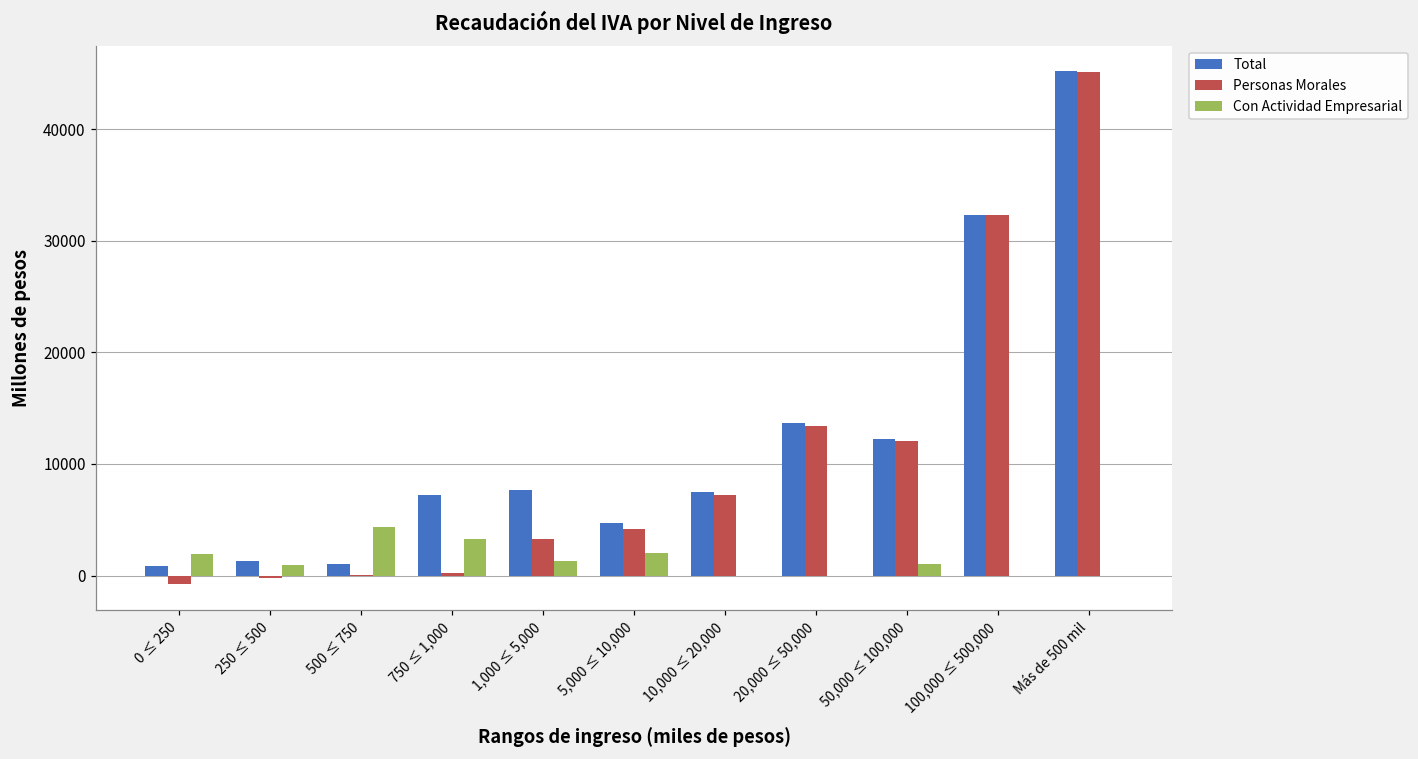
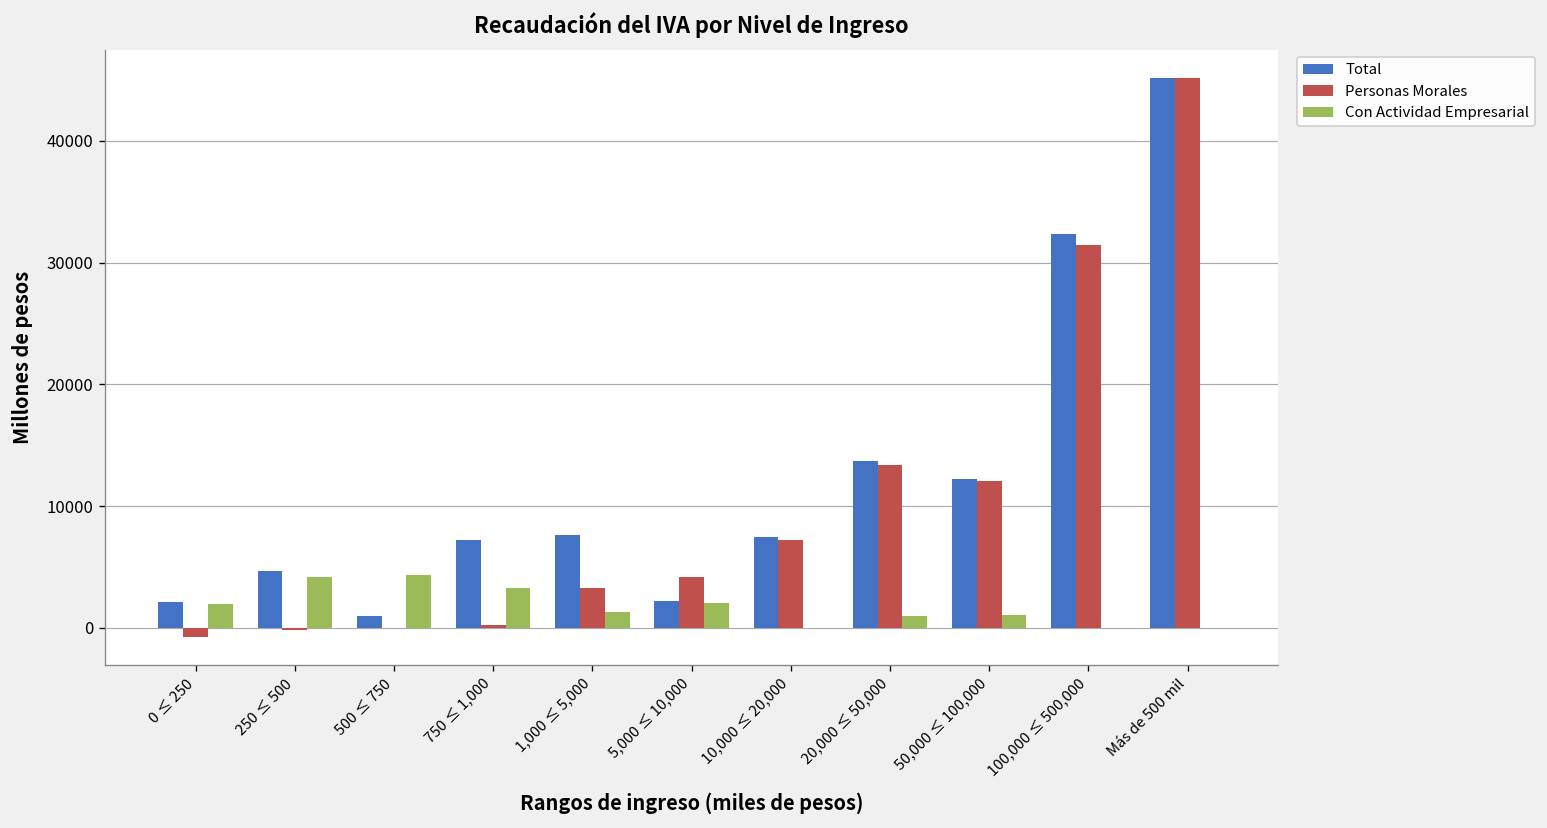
  {
    "Total": {
-     "0 ≤ 250": 900,
-     "250 ≤ 500": 1300,
+     "0 ≤ 250": 2100,
+     "250 ≤ 500": 4700,
      "500 ≤ 750": 1000,
      "750 ≤ 1,000": 7300,
      "1,000 ≤ 5,000": 7600,
-     "5,000 ≤ 10,000": 4700,
+     "5,000 ≤ 10,000": 2200,
      "10,000 ≤ 20,000": 7500,
      "20,000 ≤ 50,000": 13700,
      "50,000 ≤ 100,000": 12200,
      "100,000 ≤ 500,000": 32300,
      "Más de 500 mil": 45200
    },
    "Personas Morales": {
      "0 ≤ 250": -800,
      "750 ≤ 1,000": 300,
      "1,000 ≤ 5,000": 3300,
      "5,000 ≤ 10,000": 4200,
      "10,000 ≤ 20,000": 7200,
      "20,000 ≤ 50,000": 13400,
      "50,000 ≤ 100,000": 12100,
-     "100,000 ≤ 500,000": 32300,
+     "100,000 ≤ 500,000": 31400,
      "Más de 500 mil": 45200
    },
    "Con Actividad Empresarial": {
      "0 ≤ 250": 1900,
-     "250 ≤ 500": 1000,
+     "250 ≤ 500": 4200,
      "500 ≤ 750": 4300,
      "750 ≤ 1,000": 3300,
      "1,000 ≤ 5,000": 1300,
      "5,000 ≤ 10,000": 2000,
-     "20,000 ≤ 50,000": 0,
+     "20,000 ≤ 50,000": 1000,
      "50,000 ≤ 100,000": 1000
    }
  }
